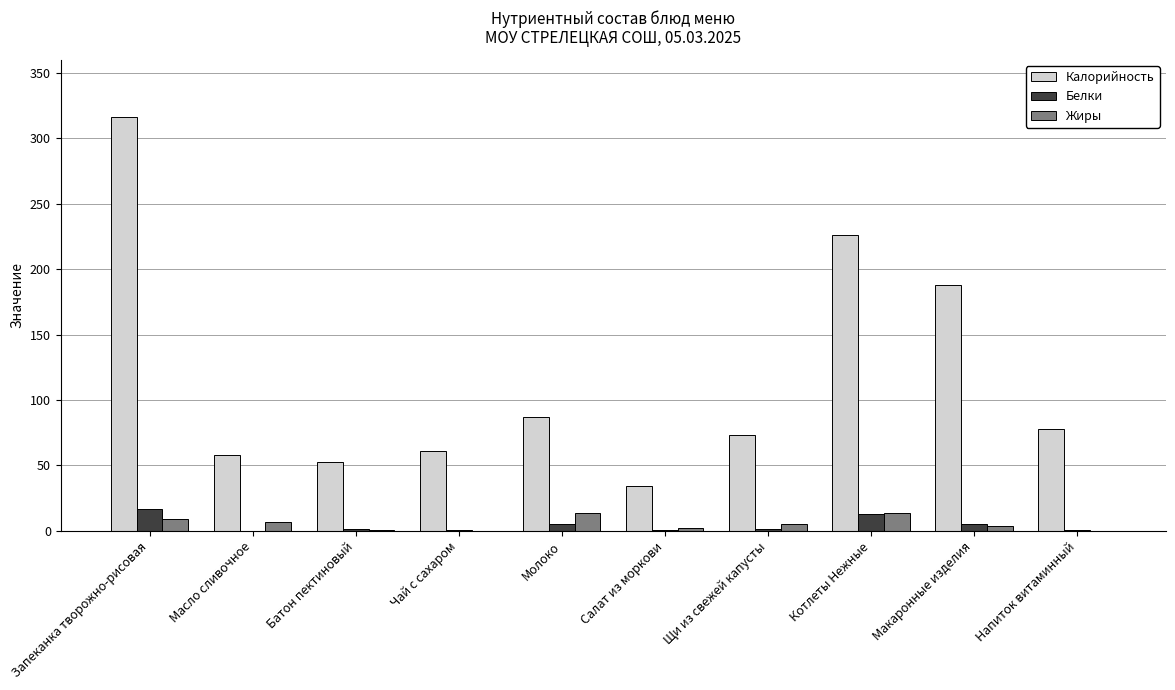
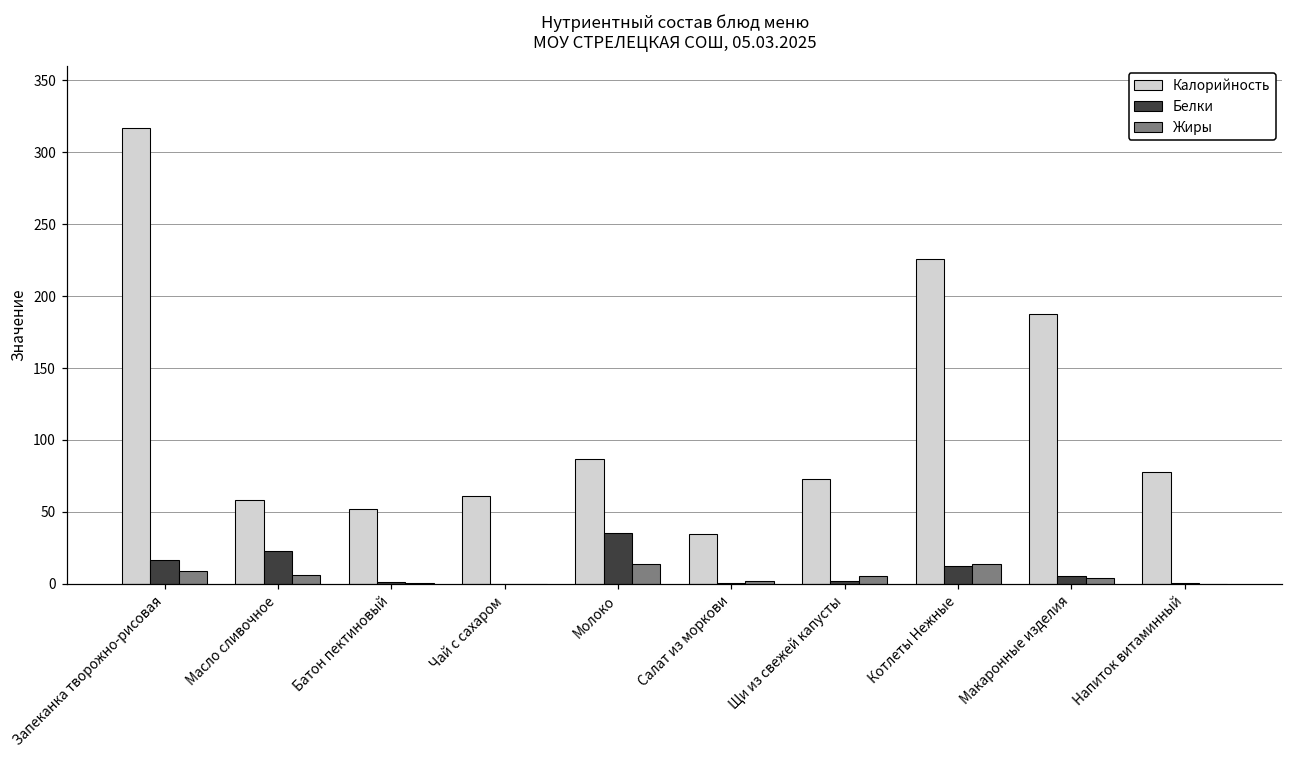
  {
    "Калорийность": {
      "Запеканка творожно-рисовая": 317,
      "Масло сливочное": 58,
      "Батон пектиновый": 52,
      "Чай с сахаром": 61,
      "Молоко": 87,
      "Салат из моркови": 34,
      "Щи из свежей капусты": 73,
      "Котлеты Нежные": 226,
      "Макаронные изделия": 188,
      "Напиток витаминный": 78
    },
    "Белки": {
      "Запеканка творожно-рисовая": 16,
-     "Масло сливочное": 0,
-     "Молоко": 5,
+     "Масло сливочное": 23,
+     "Молоко": 35,
      "Котлеты Нежные": 12,
      "Макаронные изделия": 5
    },
    "Жиры": {
      "Запеканка творожно-рисовая": 9,
      "Масло сливочное": 6,
      "Молоко": 14,
      "Щи из свежей капусты": 5,
      "Котлеты Нежные": 14,
      "Макаронные изделия": 4
    }
  }
